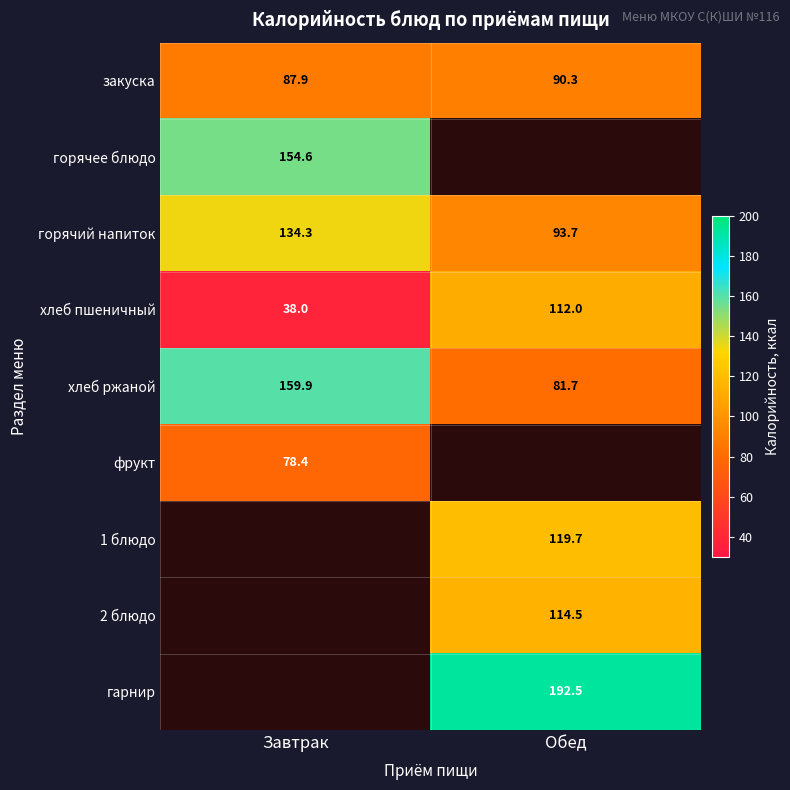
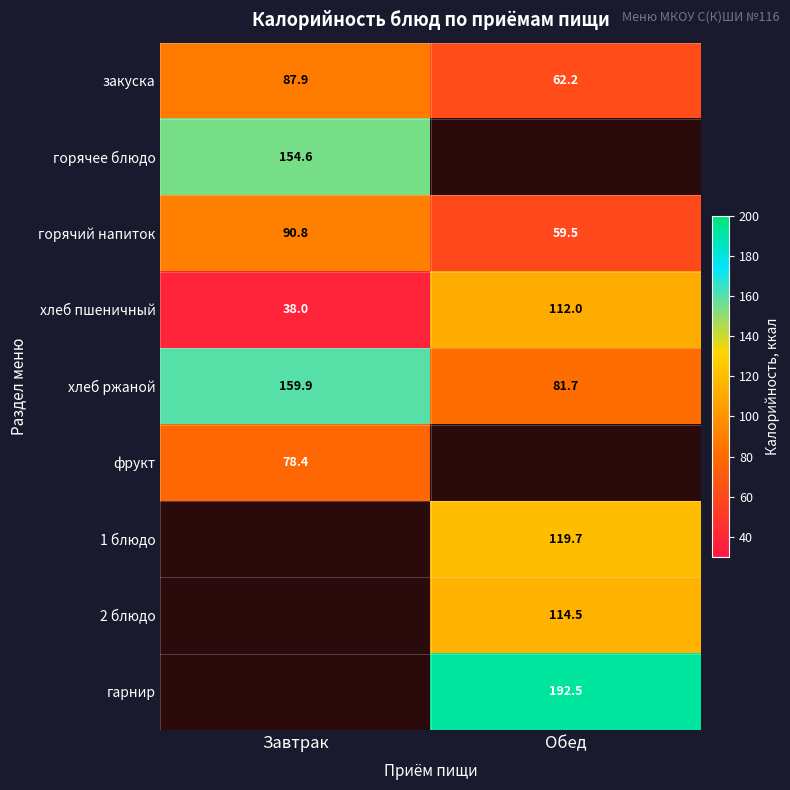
  {
    "закуска": {
      "Завтрак": 87.9,
-     "Обед": 90.3
+     "Обед": 62.2
    },
    "горячее блюдо": {
      "Завтрак": 154.6
    },
    "горячий напиток": {
-     "Завтрак": 134.3,
-     "Обед": 93.7
+     "Завтрак": 90.8,
+     "Обед": 59.5
    },
    "хлеб пшеничный": {
      "Завтрак": 38.0,
      "Обед": 112.0
    },
    "хлеб ржаной": {
      "Завтрак": 159.9,
      "Обед": 81.7
    },
    "фрукт": {
      "Завтрак": 78.4
    },
    "1 блюдо": {
      "Обед": 119.7
    },
    "2 блюдо": {
      "Обед": 114.5
    },
    "гарнир": {
      "Обед": 192.5
    }
  }
